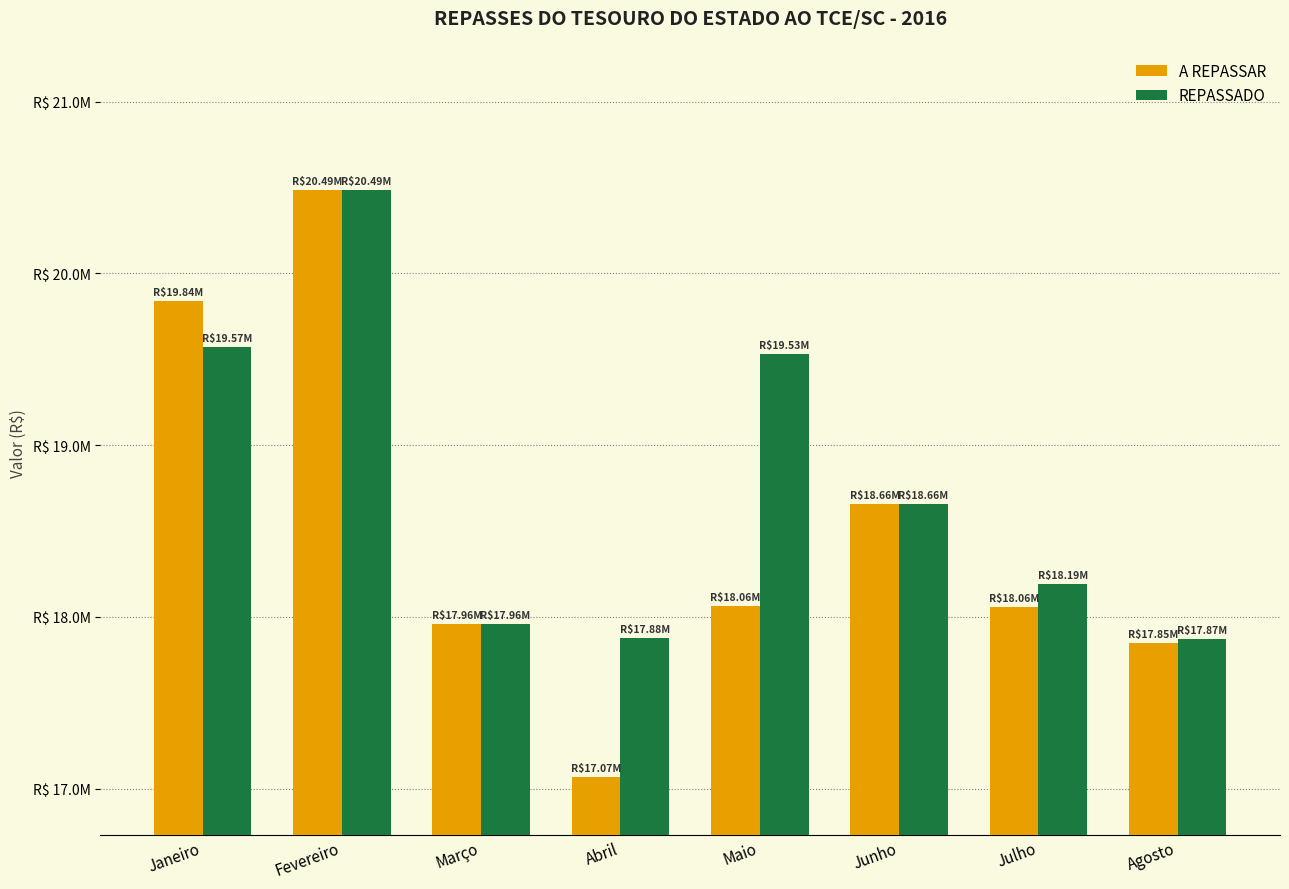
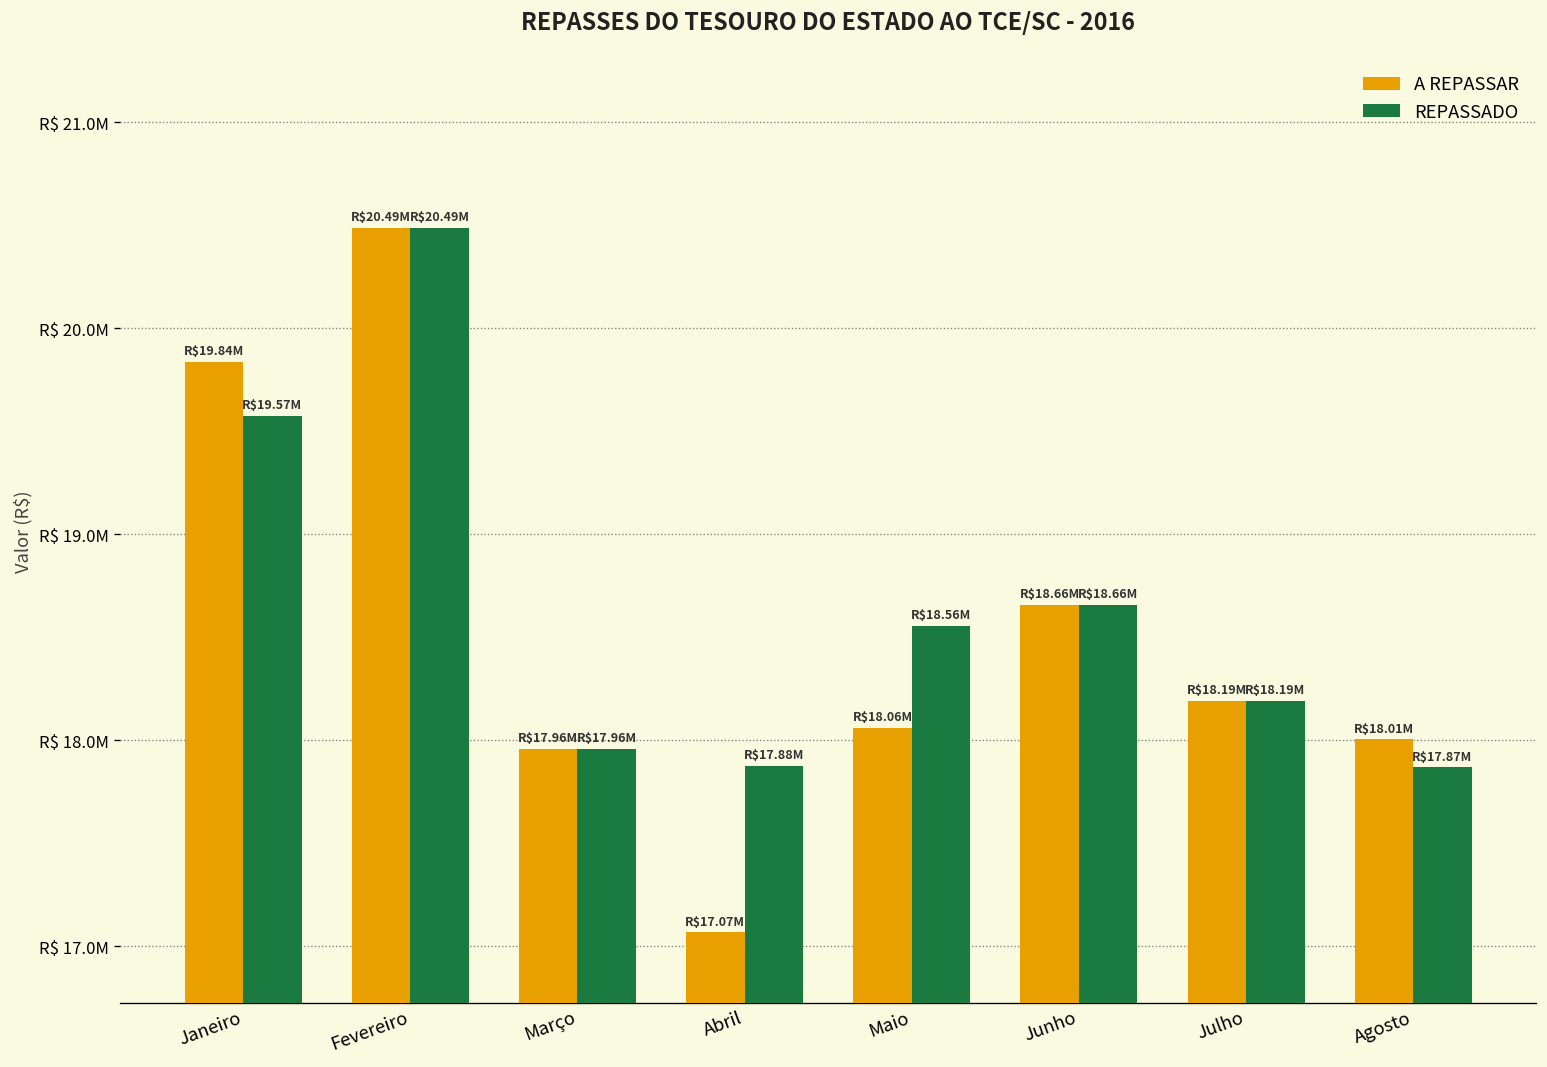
  {
    "A REPASSAR": {
      "Janeiro": "$19.84M",
      "Fevereiro": "$20.49M",
      "Março": "$17.96M",
      "Abril": "$17.07M",
      "Maio": "$18.06M",
      "Junho": "$18.66M",
-     "Julho": "$18.06M",
-     "Agosto": "$17.85M"
+     "Julho": "$18.19M",
+     "Agosto": "$18.01M"
    },
    "REPASSADO": {
      "Janeiro": "$19.57M",
      "Fevereiro": "$20.49M",
      "Março": "$17.96M",
      "Abril": "$17.88M",
-     "Maio": "$19.53M",
+     "Maio": "$18.56M",
      "Junho": "$18.66M",
      "Julho": "$18.19M",
      "Agosto": "$17.87M"
    }
  }
